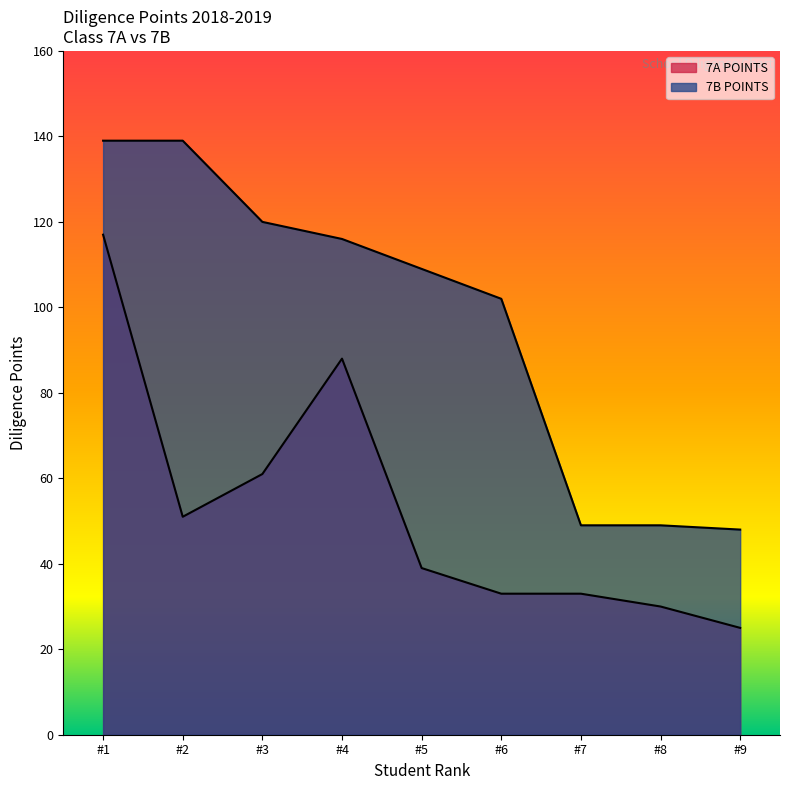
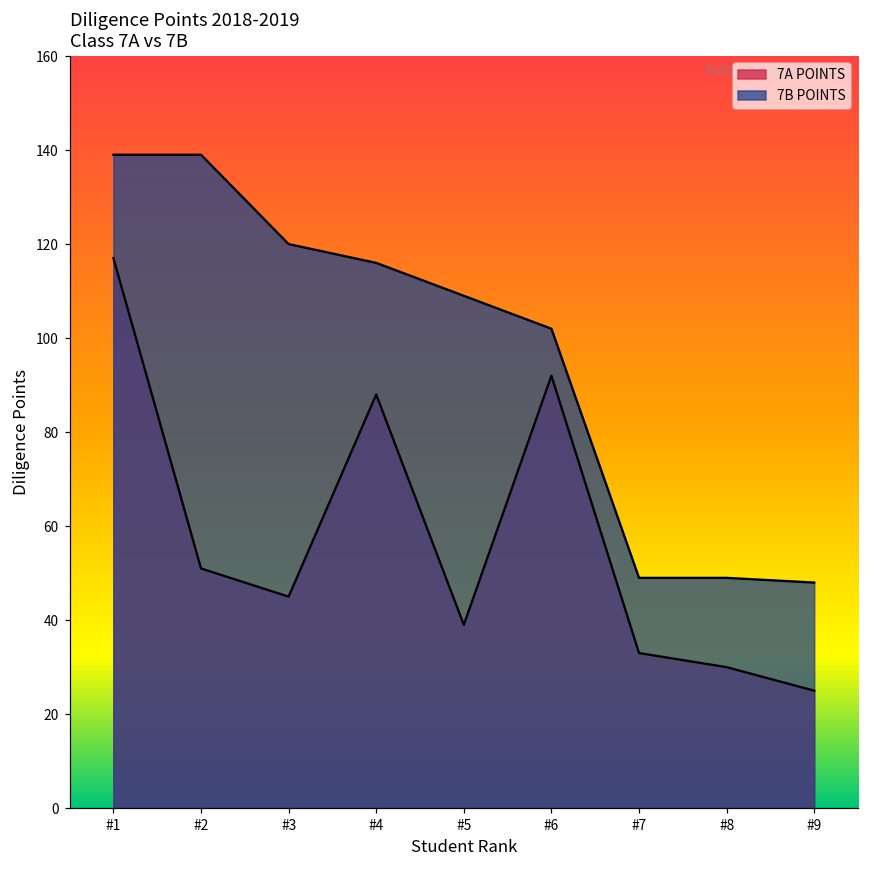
  {
    "7A POINTS": {
      "#1": 117,
      "#2": 51,
-     "#3": 61,
+     "#3": 45,
      "#4": 88,
      "#5": 39,
-     "#6": 33,
+     "#6": 92,
      "#7": 33,
      "#8": 30,
      "#9": 25
    },
    "7B POINTS": {
      "#1": 139,
      "#2": 139,
      "#3": 120,
      "#4": 116,
      "#5": 109,
      "#6": 102,
      "#7": 49,
      "#8": 49,
      "#9": 48
    }
  }
